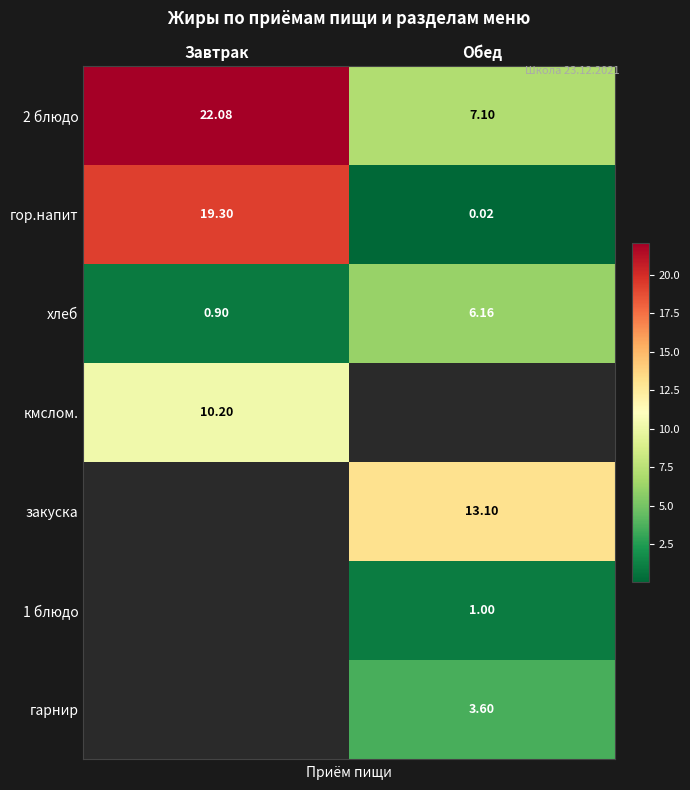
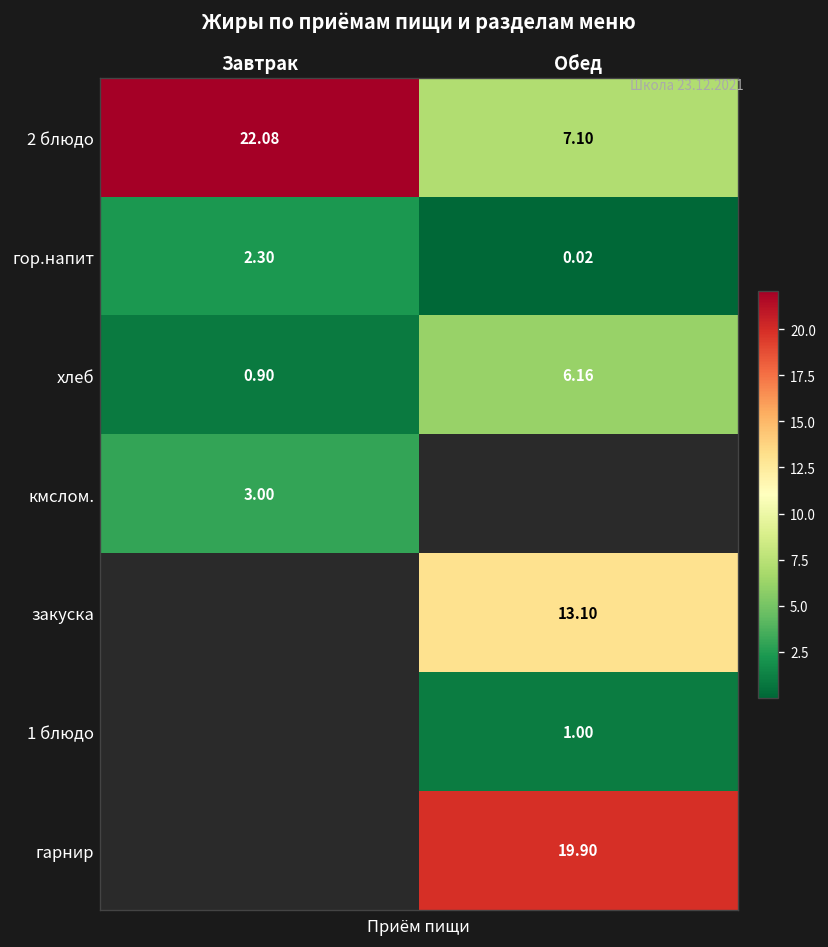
  {
    "2 блюдо": {
      "Завтрак": 22.08
    },
    "гор.напит": {
-     "Завтрак": 19.30,
+     "Завтрак": 2.30,
      "Обед": 0.02
    },
    "хлеб": {
      "Завтрак": 0.90,
      "Обед": 6.16
    },
    "кмслом.": {
-     "Завтрак": 10.20
+     "Завтрак": 3.00
    },
    "закуска": {
      "Обед": 13.10
    },
    "1 блюдо": {
      "Обед": 1.00
    },
    "гарнир": {
-     "Обед": 3.60
+     "Обед": 19.90
    }
  }
